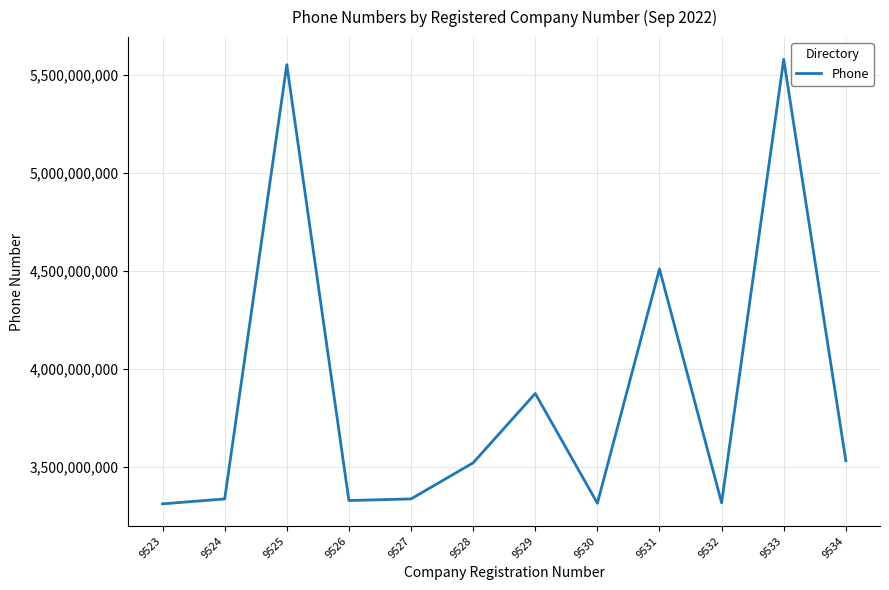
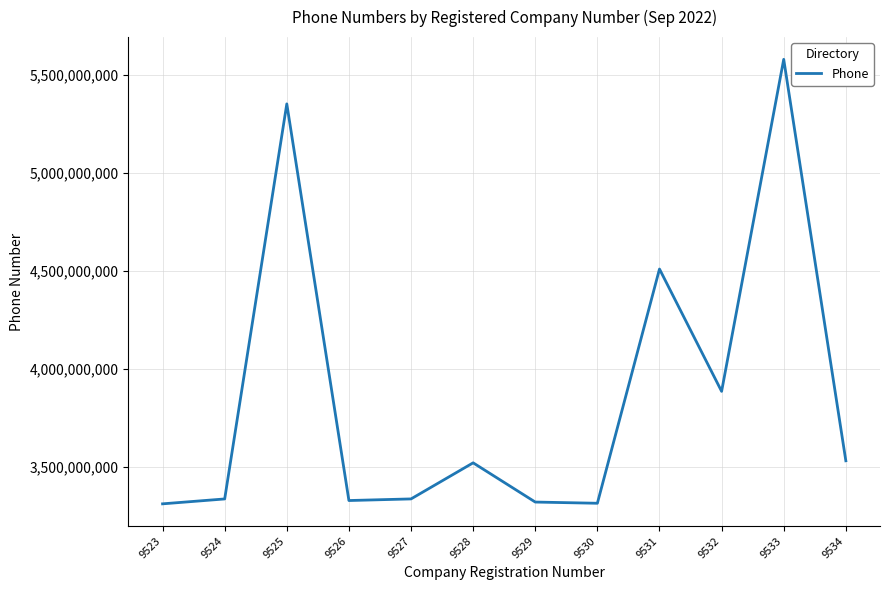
  {
    "9523": "3,310,000,000",
    "9524": "3,340,000,000",
-   "9525": "5,550,000,000",
+   "9525": "5,350,000,000",
    "9526": "3,330,000,000",
    "9527": "3,340,000,000",
    "9528": "3,520,000,000",
-   "9529": "3,870,000,000",
+   "9529": "3,320,000,000",
    "9530": "3,310,000,000",
    "9531": "4,510,000,000",
-   "9532": "3,320,000,000",
+   "9532": "3,890,000,000",
    "9533": "5,580,000,000",
    "9534": "3,530,000,000"
  }
